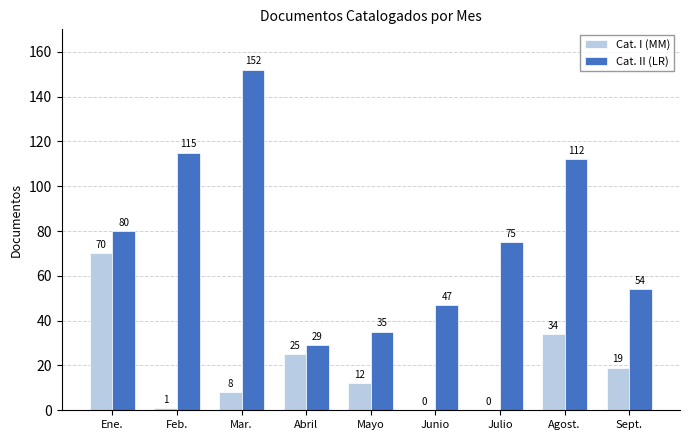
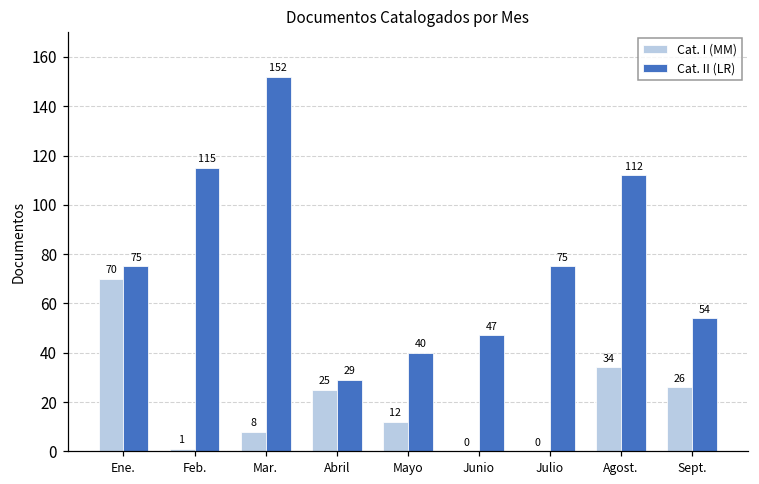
  {
    "Cat. I (MM)": {
      "Ene.": 70,
      "Feb.": 1,
      "Mar.": 8,
      "Abril": 25,
      "Mayo": 12,
      "Junio": 0,
      "Julio": 0,
      "Agost.": 34,
-     "Sept.": 19
+     "Sept.": 26
    },
    "Cat. II (LR)": {
-     "Ene.": 80,
+     "Ene.": 75,
      "Feb.": 115,
      "Mar.": 152,
      "Abril": 29,
-     "Mayo": 35,
+     "Mayo": 40,
      "Junio": 47,
      "Julio": 75,
      "Agost.": 112,
      "Sept.": 54
    }
  }
